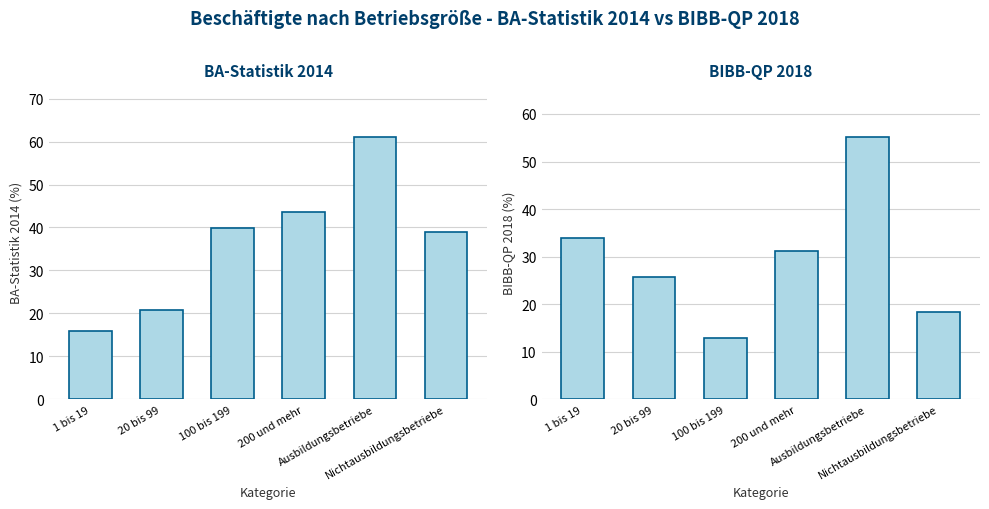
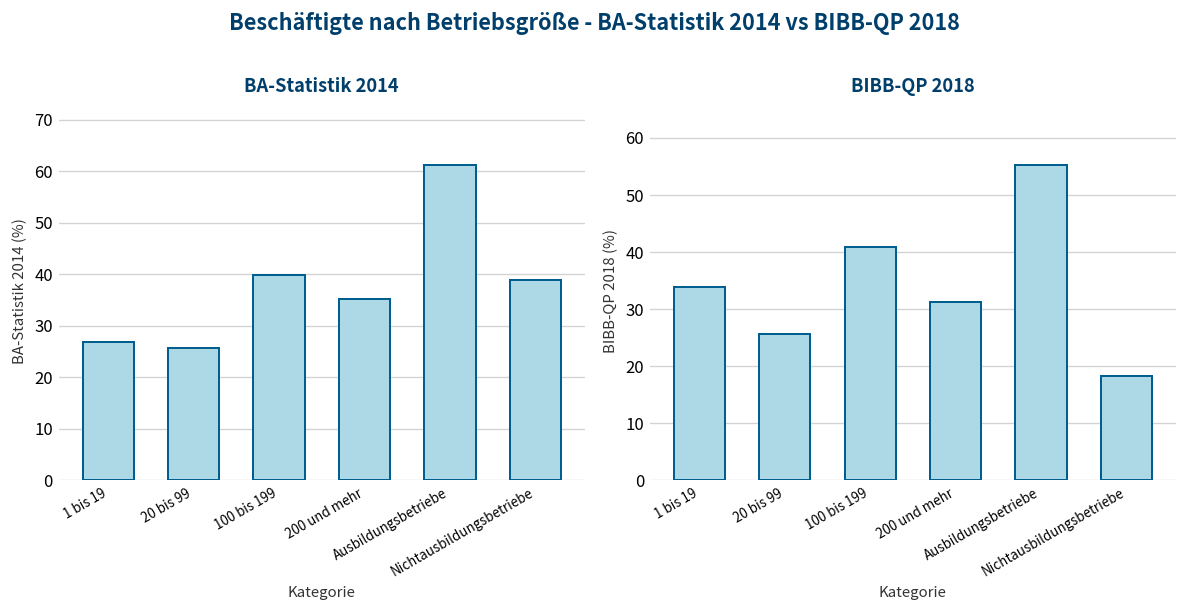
  {
    "BA-Statistik 2014": {
-     "1 bis 19": 16,
-     "20 bis 99": 21,
+     "1 bis 19": 27,
+     "20 bis 99": 26,
      "100 bis 199": 40,
-     "200 und mehr": 44,
+     "200 und mehr": 35,
      "Ausbildungsbetriebe": 61,
      "Nichtausbildungsbetriebe": 39
    },
    "BIBB-QP 2018": {
      "1 bis 19": 34,
      "20 bis 99": 26,
-     "100 bis 199": 13,
+     "100 bis 199": 41,
      "200 und mehr": 31,
      "Ausbildungsbetriebe": 55,
      "Nichtausbildungsbetriebe": 18
    }
  }
